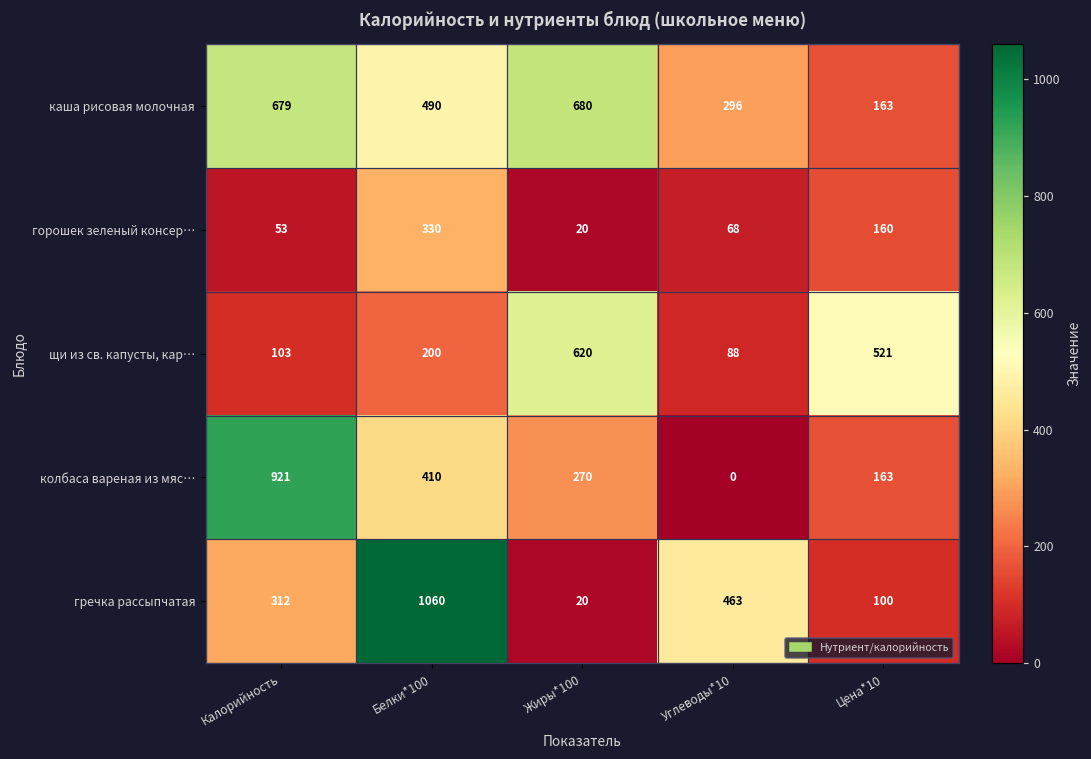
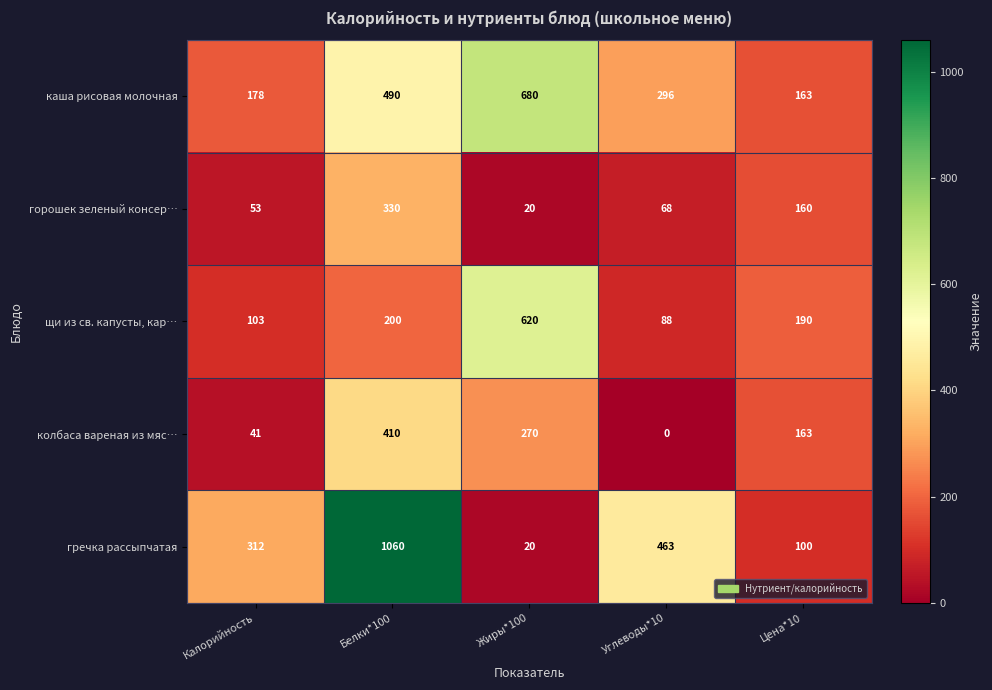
  {
    "каша рисовая молочная": {
-     "Калорийность": 679,
+     "Калорийность": 178,
      "Белки*100": 490,
      "Жиры*100": 680,
      "Углеводы*10": 296,
      "Цена*10": 163
    },
    "горошек зеленый консер…": {
      "Калорийность": 53,
      "Белки*100": 330,
      "Жиры*100": 20,
      "Углеводы*10": 68,
      "Цена*10": 160
    },
    "щи из св. капусты, кар…": {
      "Калорийность": 103,
      "Белки*100": 200,
      "Жиры*100": 620,
      "Углеводы*10": 88,
-     "Цена*10": 521
+     "Цена*10": 190
    },
    "колбаса вареная из мяс…": {
-     "Калорийность": 921,
+     "Калорийность": 41,
      "Белки*100": 410,
      "Жиры*100": 270,
      "Углеводы*10": 0,
      "Цена*10": 163
    },
    "гречка рассыпчатая": {
      "Калорийность": 312,
      "Белки*100": 1060,
      "Жиры*100": 20,
      "Углеводы*10": 463,
      "Цена*10": 100
    }
  }
